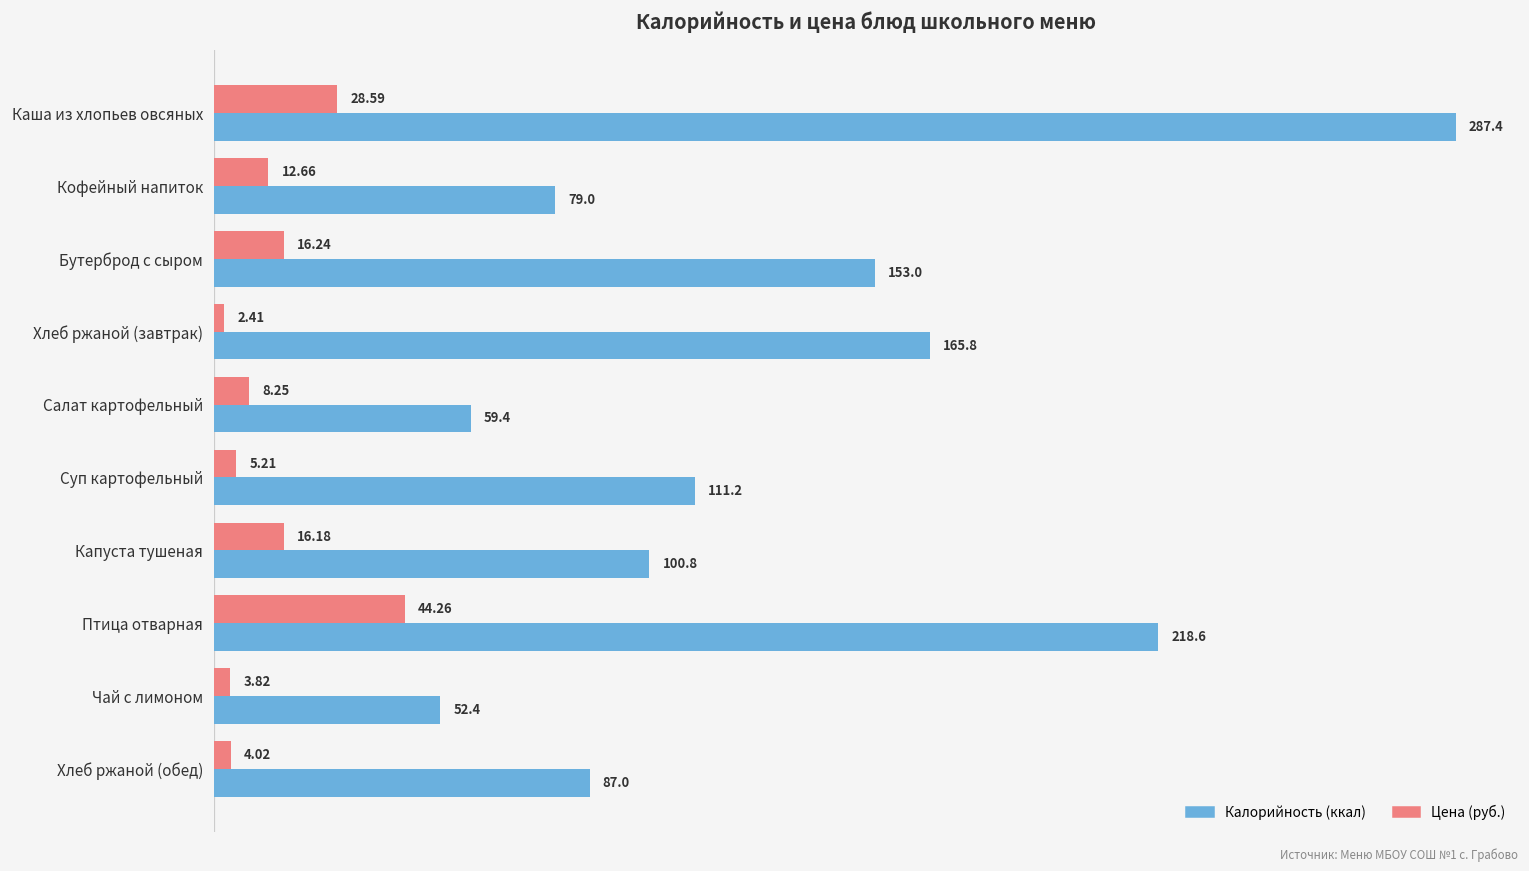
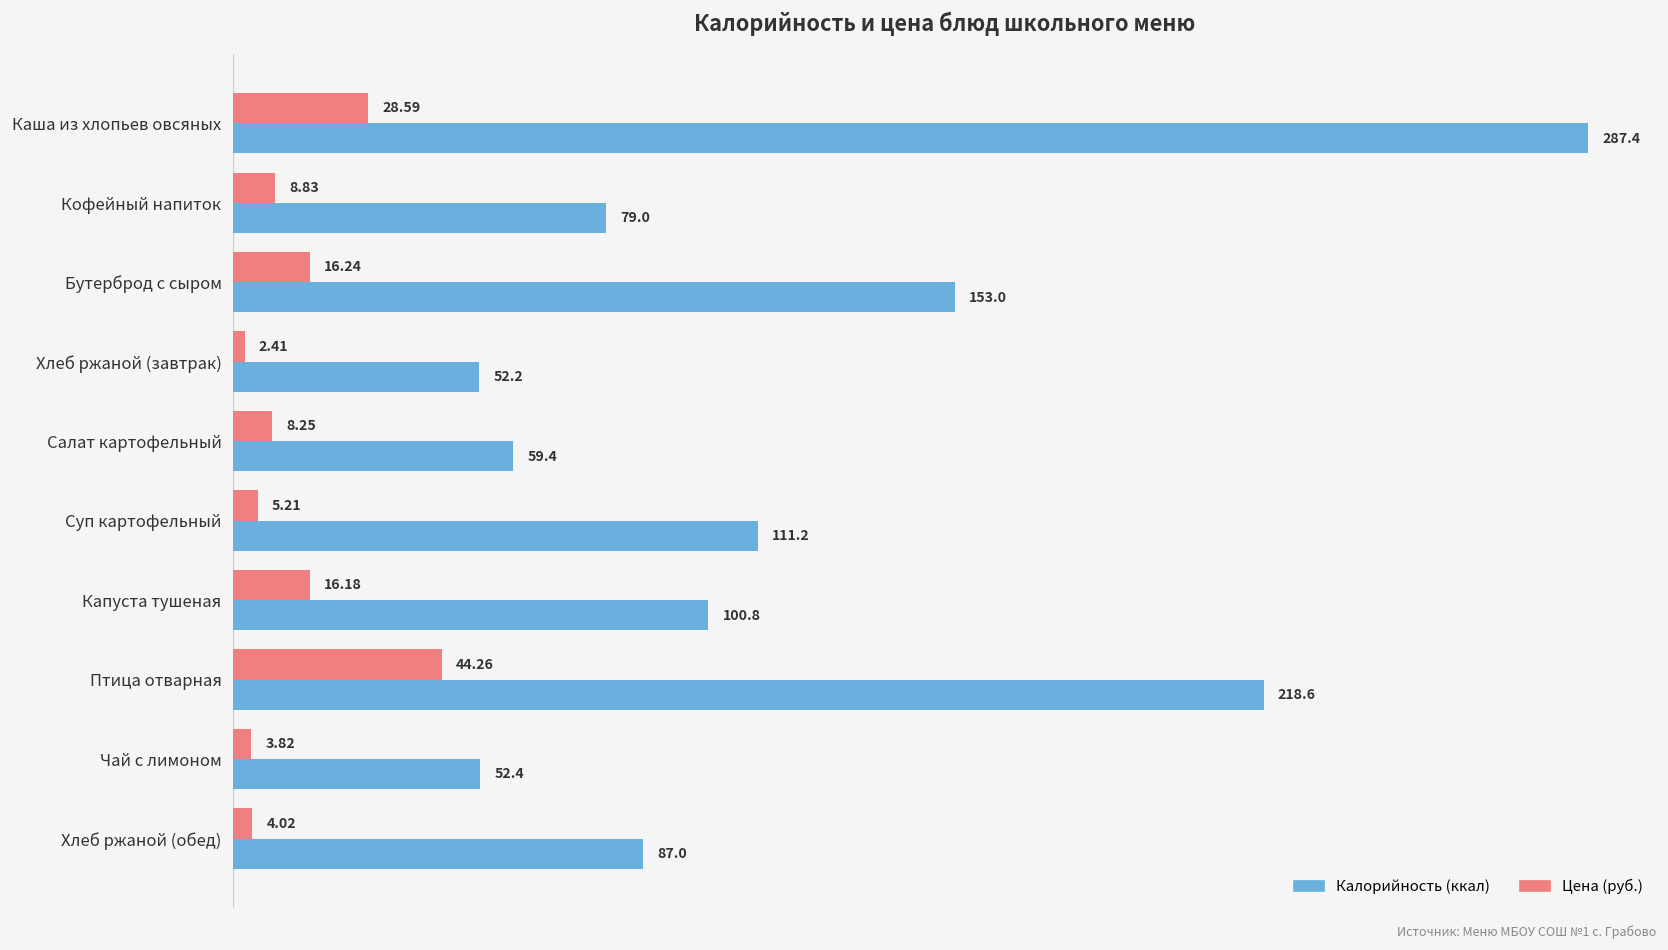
  {
    "Калорийность (ккал)": {
      "Каша из хлопьев овсяных": 287.4,
      "Кофейный напиток": 79.0,
      "Бутерброд с сыром": 153.0,
-     "Хлеб ржаной (завтрак)": 165.8,
+     "Хлеб ржаной (завтрак)": 52.2,
      "Салат картофельный": 59.4,
      "Суп картофельный": 111.2,
      "Капуста тушеная": 100.8,
      "Птица отварная": 218.6,
      "Чай с лимоном": 52.4,
      "Хлеб ржаной (обед)": 87.0
    },
    "Цена (руб.)": {
      "Каша из хлопьев овсяных": 28.59,
-     "Кофейный напиток": 12.66,
+     "Кофейный напиток": 8.83,
      "Бутерброд с сыром": 16.24,
      "Хлеб ржаной (завтрак)": 2.41,
      "Салат картофельный": 8.25,
      "Суп картофельный": 5.21,
      "Капуста тушеная": 16.18,
      "Птица отварная": 44.26,
      "Чай с лимоном": 3.82,
      "Хлеб ржаной (обед)": 4.02
    }
  }
